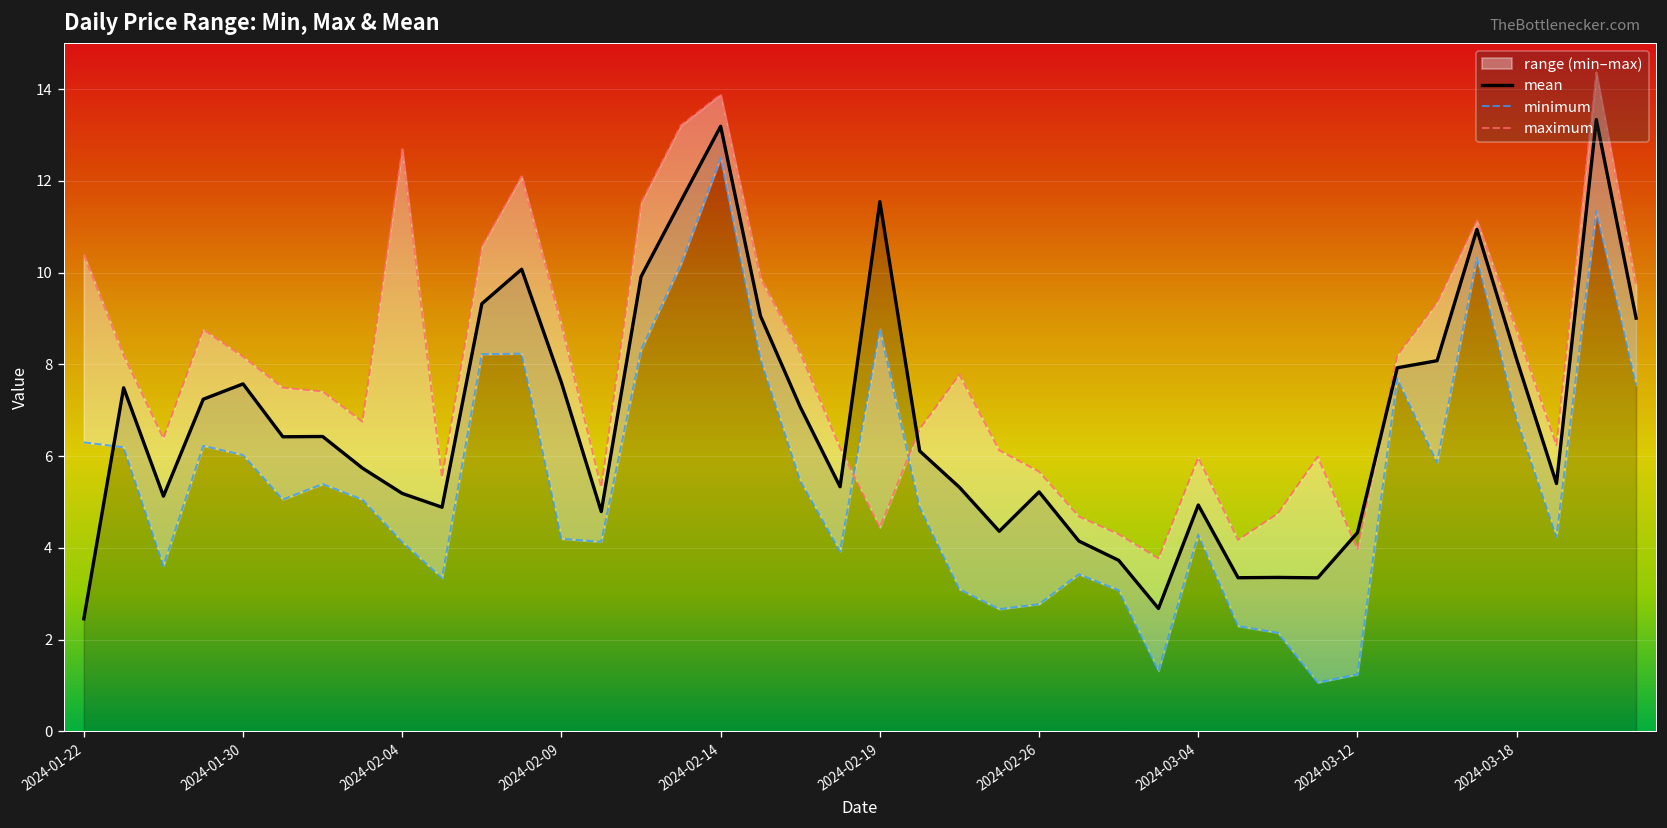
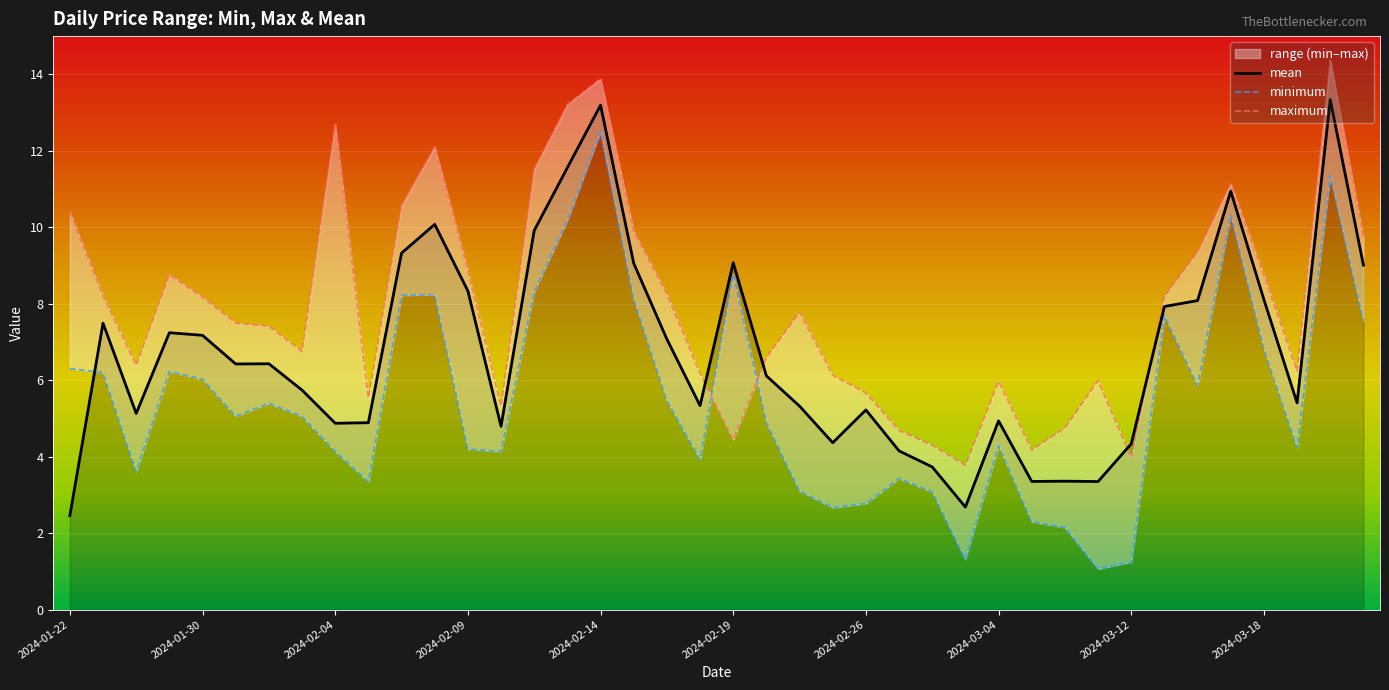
  {
    "mean": {
      "2024-01-22": 2.5,
-     "2024-01-30": 7.6,
-     "2024-02-04": 5.2,
-     "2024-02-09": 7.6,
+     "2024-01-30": 7.2,
+     "2024-02-04": 4.9,
+     "2024-02-09": 8.3,
      "2024-02-14": 13.2,
-     "2024-02-19": 11.5,
+     "2024-02-19": 9.1,
      "2024-02-26": 5.2,
      "2024-03-04": 4.9,
      "2024-03-12": 4.3,
      "2024-03-18": 8.1
    },
    "minimum": {
      "2024-01-22": 6.3,
      "2024-01-30": 6.0,
      "2024-02-04": 4.1,
      "2024-02-09": 4.2,
      "2024-02-14": 12.5,
      "2024-02-26": 2.8,
      "2024-03-04": 4.3,
      "2024-03-12": 1.2,
      "2024-03-18": 6.8
    },
    "maximum": {
      "2024-02-19": 4.4
    }
  }
